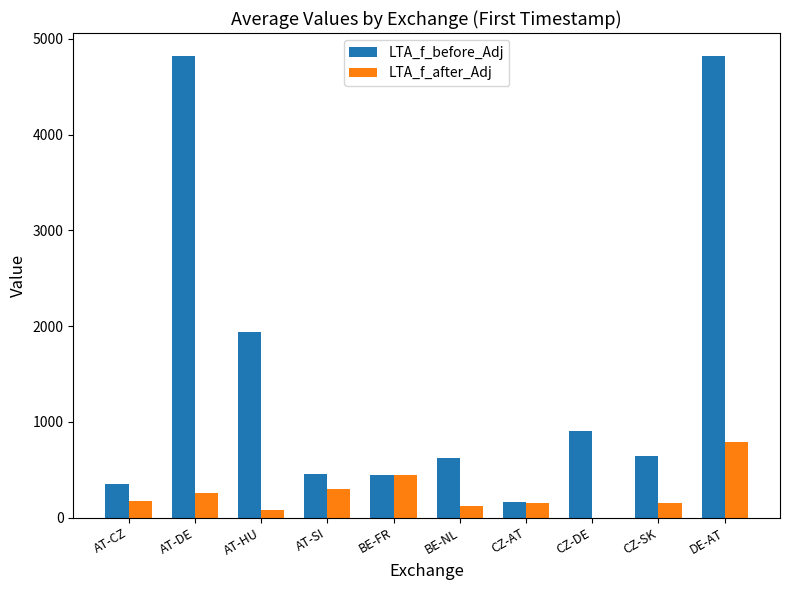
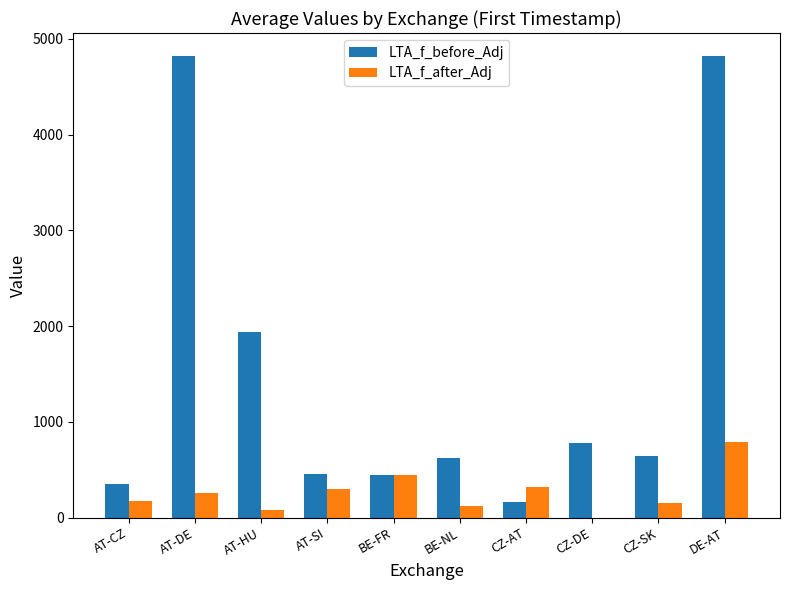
  {
    "LTA_f_before_Adj": {
      "AT-CZ": 300,
      "AT-DE": 4800,
      "AT-HU": 1900,
      "AT-SI": 500,
      "BE-FR": 500,
      "BE-NL": 600,
      "CZ-AT": 200,
-     "CZ-DE": 900,
+     "CZ-DE": 800,
      "CZ-SK": 600,
      "DE-AT": 4800
    },
    "LTA_f_after_Adj": {
      "AT-CZ": 200,
      "AT-DE": 300,
      "AT-HU": 100,
      "AT-SI": 300,
      "BE-FR": 500,
      "BE-NL": 100,
-     "CZ-AT": 200,
+     "CZ-AT": 300,
      "CZ-SK": 200,
      "DE-AT": 800
    }
  }
